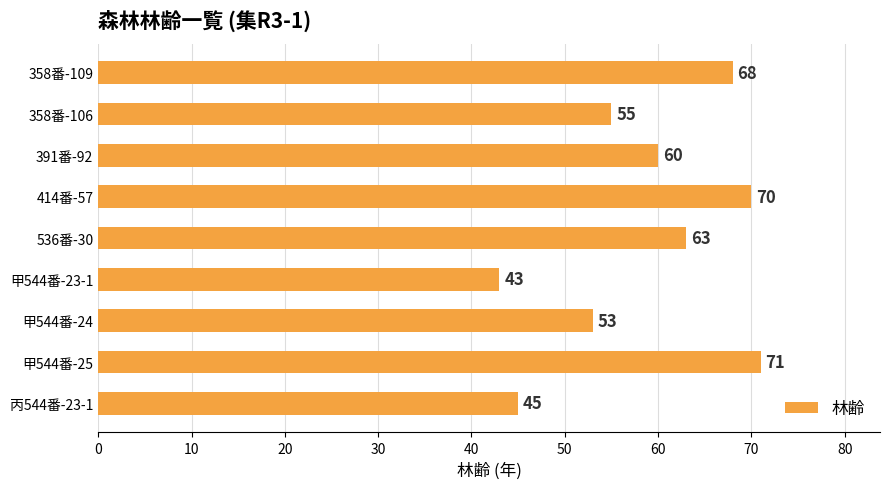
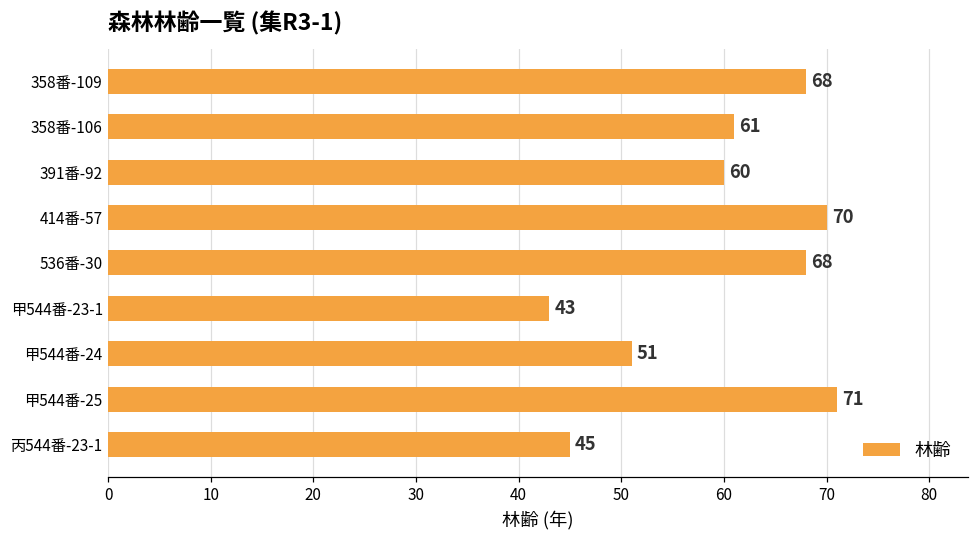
  {
    "358番-109": 68,
-   "358番-106": 55,
+   "358番-106": 61,
    "391番-92": 60,
    "414番-57": 70,
-   "536番-30": 63,
+   "536番-30": 68,
    "甲544番-23-1": 43,
-   "甲544番-24": 53,
+   "甲544番-24": 51,
    "甲544番-25": 71,
    "丙544番-23-1": 45
  }
